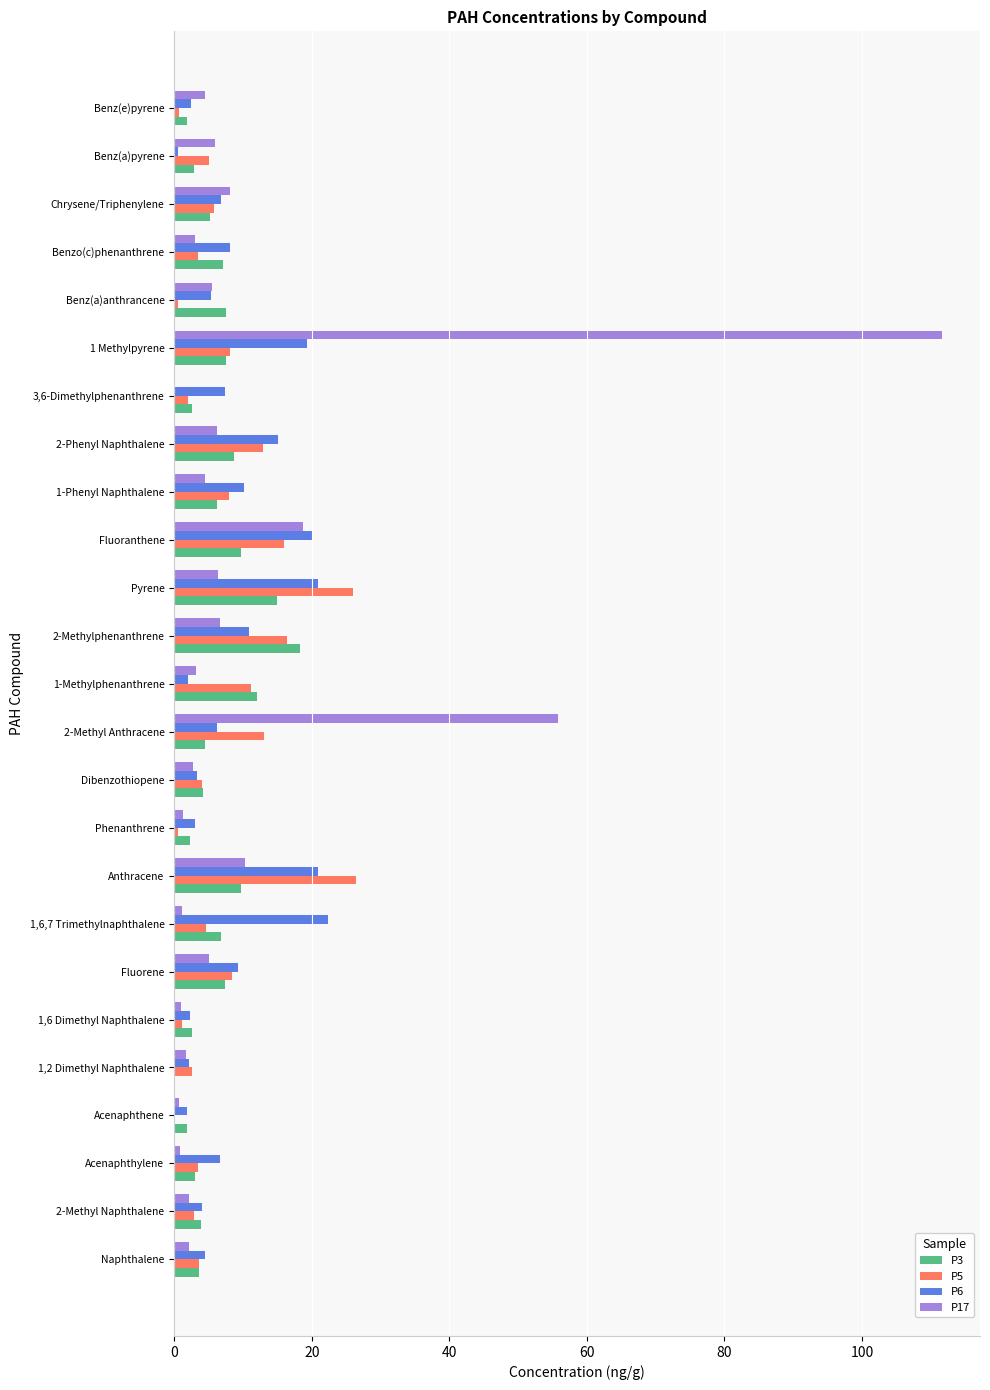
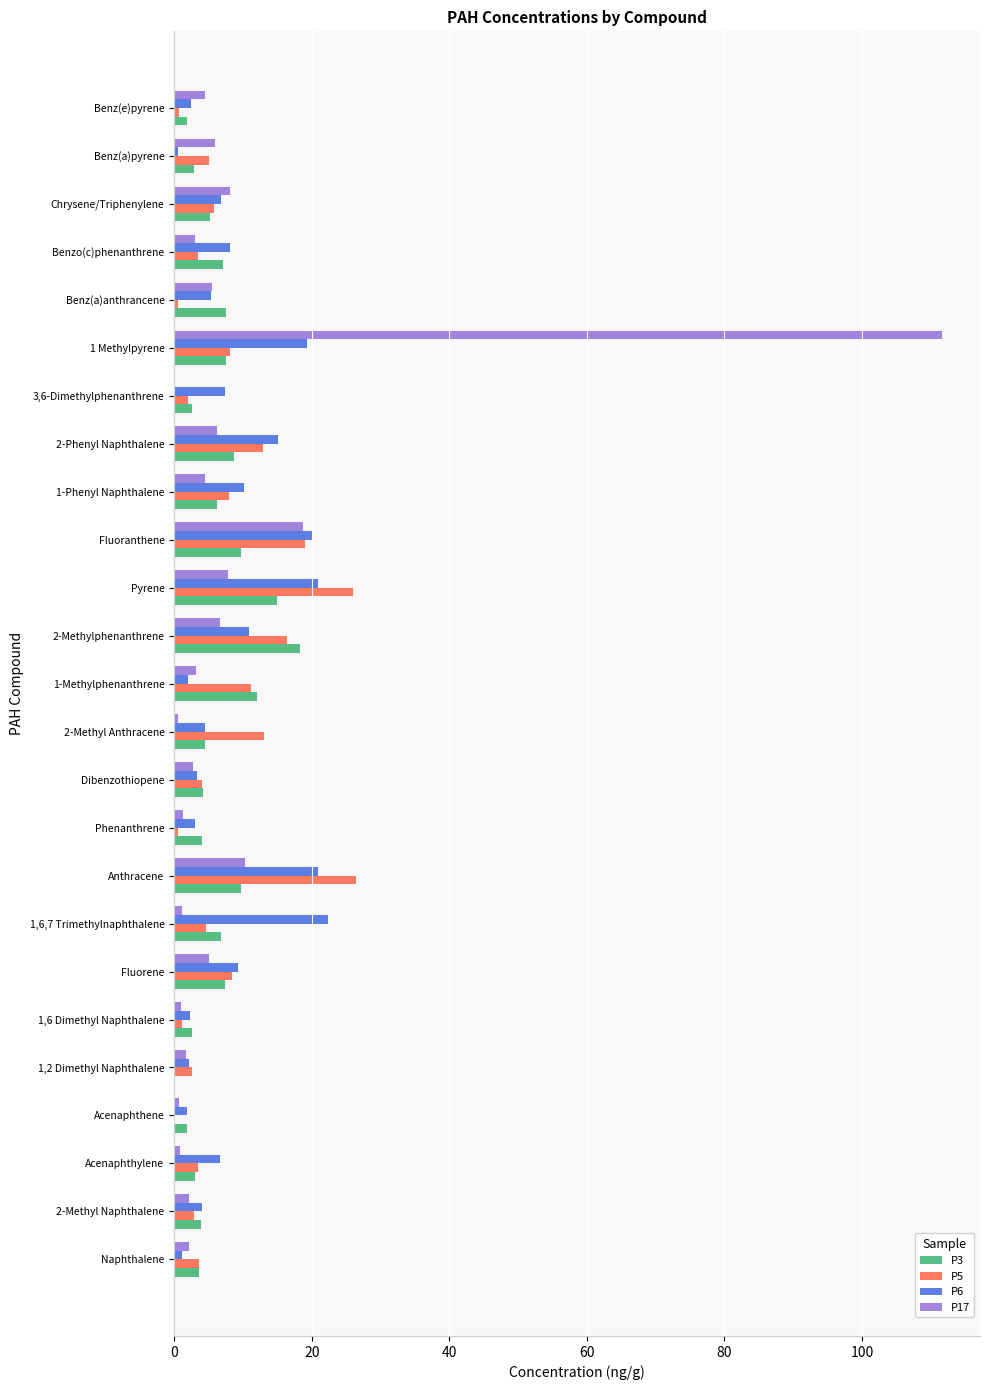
  {
    "P3": {
      "Benz(e)pyrene": 2,
      "Benz(a)pyrene": 3,
      "Chrysene/Triphenylene": 5,
      "Benzo(c)phenanthrene": 7,
      "Benz(a)anthrancene": 7,
      "1 Methylpyrene": 8,
      "3,6-Dimethylphenanthrene": 3,
      "2-Phenyl Naphthalene": 9,
      "1-Phenyl Naphthalene": 6,
      "Fluoranthene": 10,
      "Pyrene": 15,
      "2-Methylphenanthrene": 18,
      "1-Methylphenanthrene": 12,
      "2-Methyl Anthracene": 5,
      "Dibenzothiopene": 4,
-     "Phenanthrene": 2,
+     "Phenanthrene": 4,
      "Anthracene": 10,
      "1,6,7 Trimethylnaphthalene": 7,
      "Fluorene": 7,
      "1,6 Dimethyl Naphthalene": 3,
      "1,2 Dimethyl Naphthalene": 0,
      "Acenaphthene": 2,
      "Acenaphthylene": 3,
      "2-Methyl Naphthalene": 4,
      "Naphthalene": 4
    },
    "P5": {
      "Benz(e)pyrene": 1,
      "Benz(a)pyrene": 5,
      "Chrysene/Triphenylene": 6,
      "Benzo(c)phenanthrene": 3,
      "Benz(a)anthrancene": 0,
      "1 Methylpyrene": 8,
      "3,6-Dimethylphenanthrene": 2,
      "2-Phenyl Naphthalene": 13,
      "1-Phenyl Naphthalene": 8,
-     "Fluoranthene": 16,
+     "Fluoranthene": 19,
      "Pyrene": 26,
      "2-Methylphenanthrene": 16,
      "1-Methylphenanthrene": 11,
      "2-Methyl Anthracene": 13,
      "Dibenzothiopene": 4,
      "Phenanthrene": 1,
      "Anthracene": 26,
      "1,6,7 Trimethylnaphthalene": 5,
      "Fluorene": 8,
      "1,6 Dimethyl Naphthalene": 1,
      "1,2 Dimethyl Naphthalene": 3,
      "Acenaphthene": 0,
      "Acenaphthylene": 3,
      "2-Methyl Naphthalene": 3,
      "Naphthalene": 4
    },
    "P6": {
      "Benz(e)pyrene": 2,
      "Benz(a)pyrene": 1,
      "Chrysene/Triphenylene": 7,
      "Benzo(c)phenanthrene": 8,
      "Benz(a)anthrancene": 5,
      "1 Methylpyrene": 19,
      "3,6-Dimethylphenanthrene": 7,
      "2-Phenyl Naphthalene": 15,
      "1-Phenyl Naphthalene": 10,
      "Fluoranthene": 20,
      "Pyrene": 21,
      "2-Methylphenanthrene": 11,
      "1-Methylphenanthrene": 2,
-     "2-Methyl Anthracene": 6,
+     "2-Methyl Anthracene": 4,
      "Dibenzothiopene": 3,
      "Phenanthrene": 3,
      "Anthracene": 21,
      "1,6,7 Trimethylnaphthalene": 22,
      "Fluorene": 9,
      "1,6 Dimethyl Naphthalene": 2,
      "1,2 Dimethyl Naphthalene": 2,
      "Acenaphthene": 2,
      "Acenaphthylene": 7,
      "2-Methyl Naphthalene": 4,
-     "Naphthalene": 4
+     "Naphthalene": 1
    },
    "P17": {
      "Benz(e)pyrene": 4,
      "Benz(a)pyrene": 6,
      "Chrysene/Triphenylene": 8,
      "Benzo(c)phenanthrene": 3,
      "Benz(a)anthrancene": 6,
      "1 Methylpyrene": 112,
      "3,6-Dimethylphenanthrene": 0,
      "2-Phenyl Naphthalene": 6,
      "1-Phenyl Naphthalene": 4,
      "Fluoranthene": 19,
-     "Pyrene": 6,
+     "Pyrene": 8,
      "2-Methylphenanthrene": 7,
      "1-Methylphenanthrene": 3,
-     "2-Methyl Anthracene": 56,
+     "2-Methyl Anthracene": 1,
      "Dibenzothiopene": 3,
      "Phenanthrene": 1,
      "Anthracene": 10,
      "1,6,7 Trimethylnaphthalene": 1,
      "Fluorene": 5,
      "1,6 Dimethyl Naphthalene": 1,
      "1,2 Dimethyl Naphthalene": 2,
      "Acenaphthene": 1,
      "Acenaphthylene": 1,
      "2-Methyl Naphthalene": 2,
      "Naphthalene": 2
    }
  }
